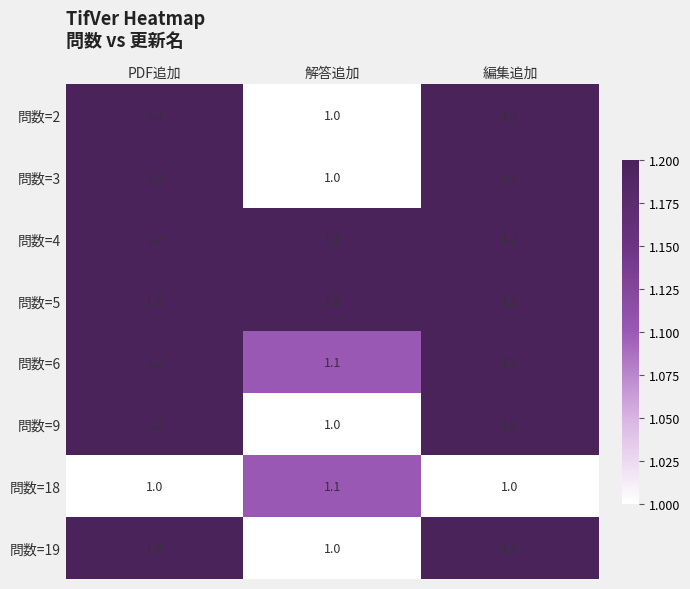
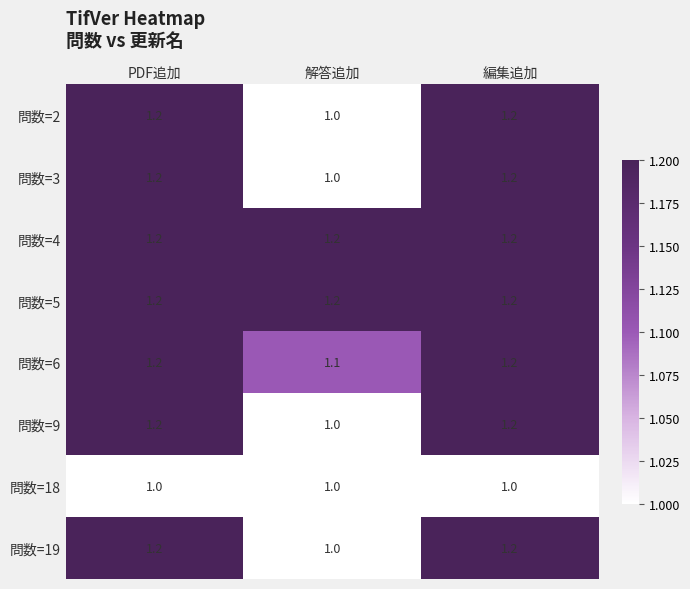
  {
    "問数=2": {
      "解答追加": 1.0
    },
    "問数=3": {
      "解答追加": 1.0
    },
    "問数=6": {
      "解答追加": 1.1
    },
    "問数=9": {
      "解答追加": 1.0
    },
    "問数=18": {
      "PDF追加": 1.0,
-     "解答追加": 1.1,
+     "解答追加": 1.0,
      "編集追加": 1.0
    },
    "問数=19": {
      "解答追加": 1.0
    }
  }
